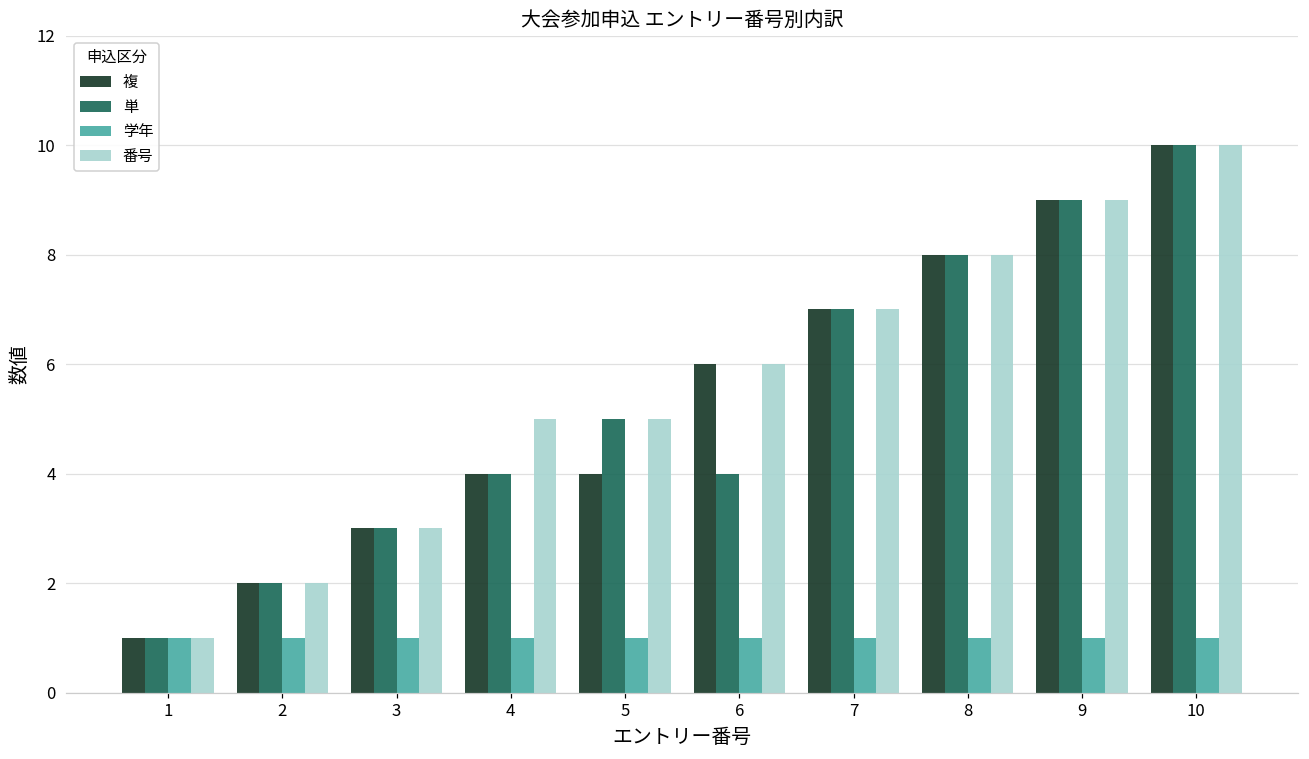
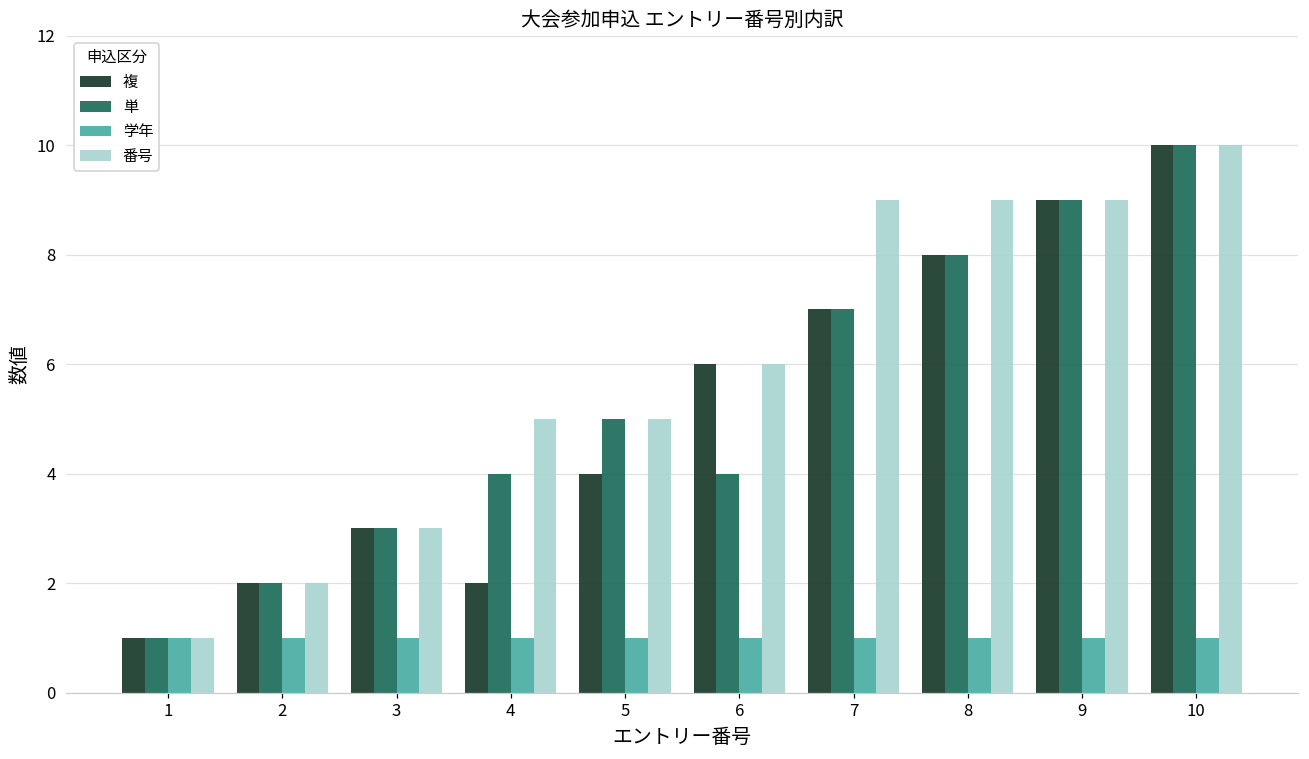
  {
    "複": {
      "1": 1,
      "2": 2,
      "3": 3,
-     "4": 4,
+     "4": 2,
      "5": 4,
      "6": 6,
      "7": 7,
      "8": 8,
      "9": 9,
      "10": 10
    },
    "単": {
      "1": 1,
      "2": 2,
      "3": 3,
      "4": 4,
      "5": 5,
      "6": 4,
      "7": 7,
      "8": 8,
      "9": 9,
      "10": 10
    },
    "学年": {
      "1": 1,
      "2": 1,
      "3": 1,
      "4": 1,
      "5": 1,
      "6": 1,
      "7": 1,
      "8": 1,
      "9": 1,
      "10": 1
    },
    "番号": {
      "1": 1,
      "2": 2,
      "3": 3,
      "4": 5,
      "5": 5,
      "6": 6,
-     "7": 7,
-     "8": 8,
+     "7": 9,
+     "8": 9,
      "9": 9,
      "10": 10
    }
  }
